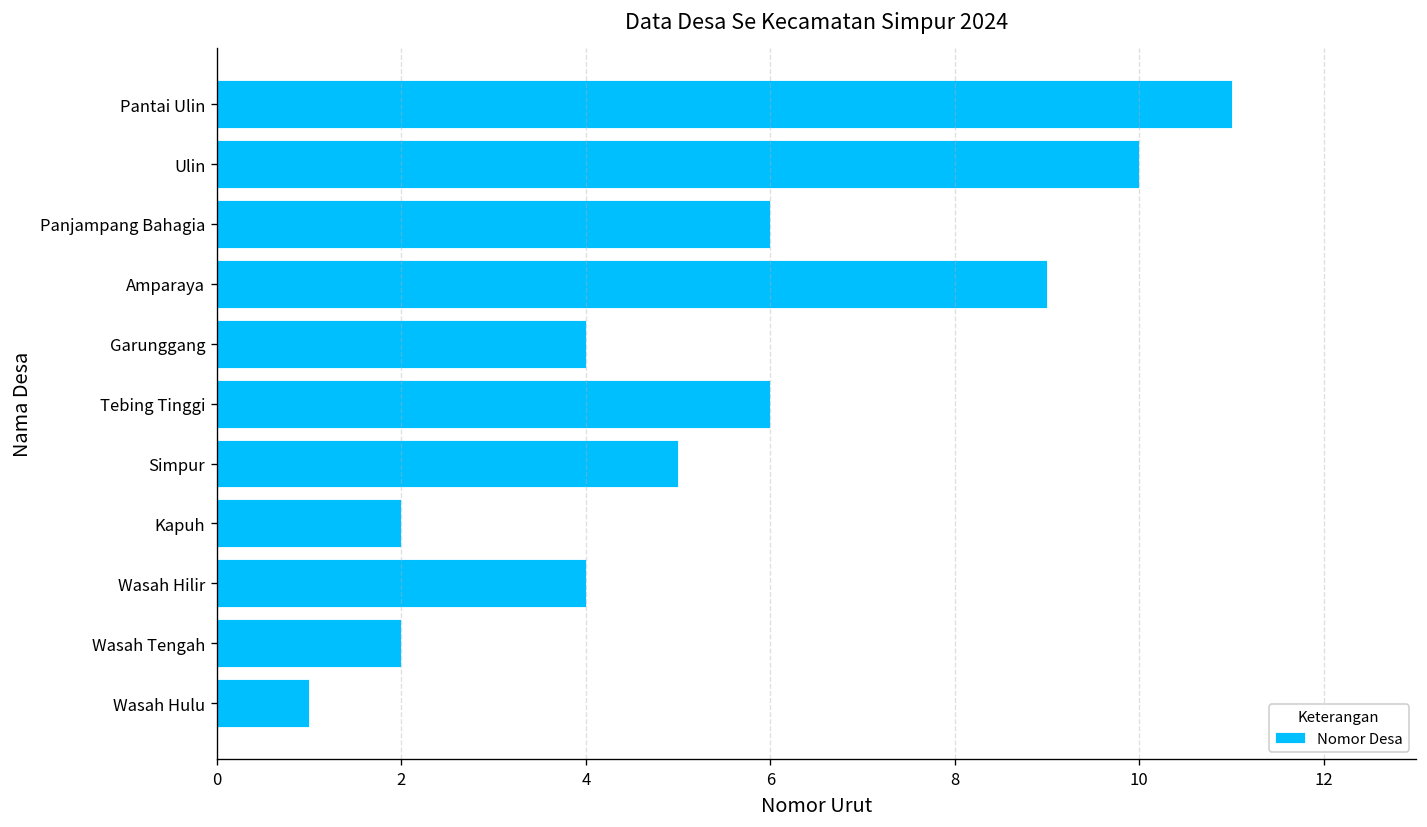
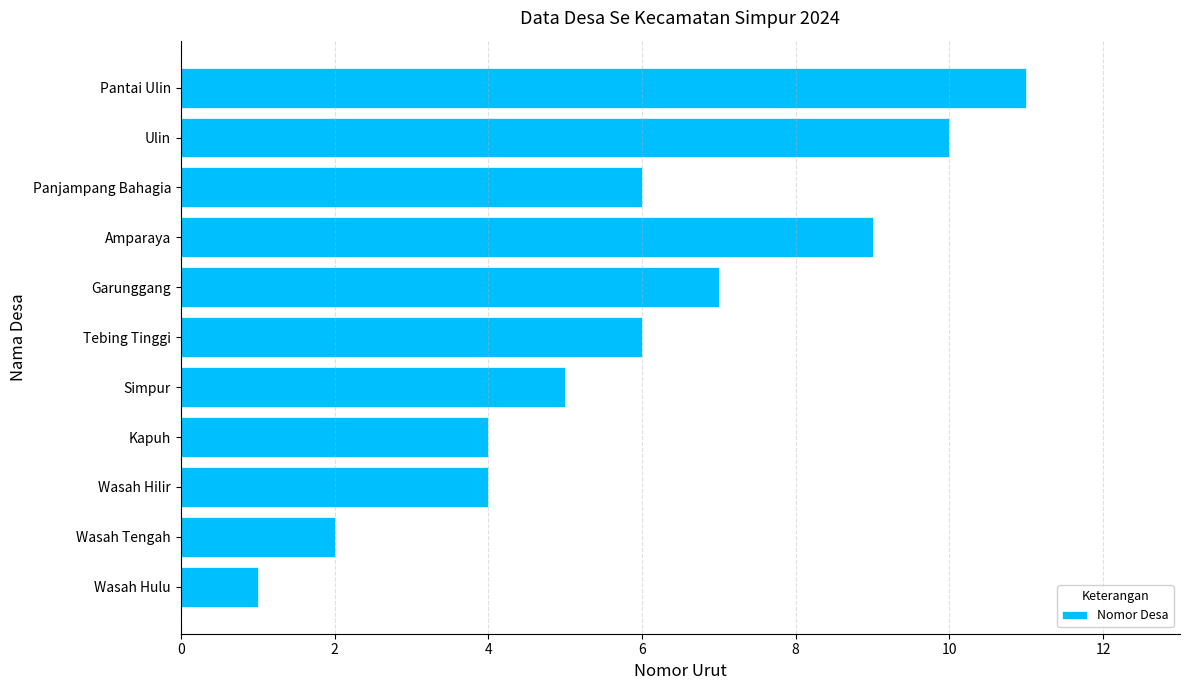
  {
    "Pantai Ulin": 11,
    "Ulin": 10,
    "Panjampang Bahagia": 6,
    "Amparaya": 9,
-   "Garunggang": 4,
+   "Garunggang": 7,
    "Tebing Tinggi": 6,
    "Simpur": 5,
-   "Kapuh": 2,
+   "Kapuh": 4,
    "Wasah Hilir": 4,
    "Wasah Tengah": 2,
    "Wasah Hulu": 1
  }
